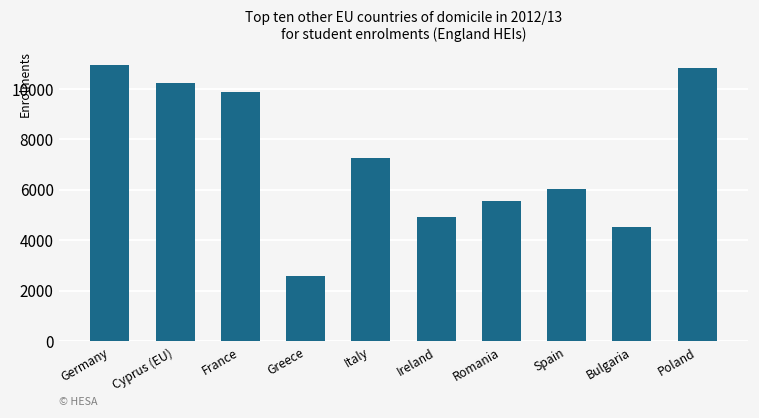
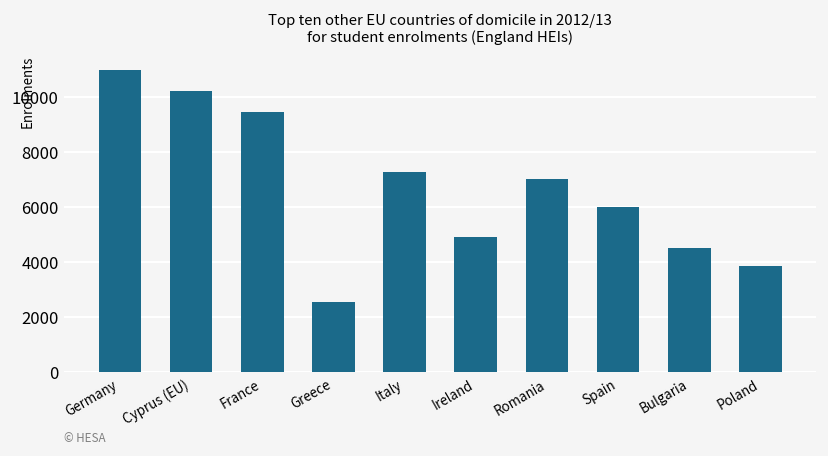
  {
    "Germany": 11000,
    "Cyprus (EU)": 10200,
-   "France": 9900,
+   "France": 9500,
    "Greece": 2600,
    "Italy": 7300,
    "Ireland": 4900,
-   "Romania": 5600,
+   "Romania": 7000,
    "Spain": 6000,
    "Bulgaria": 4500,
-   "Poland": 10800
+   "Poland": 3900
  }
